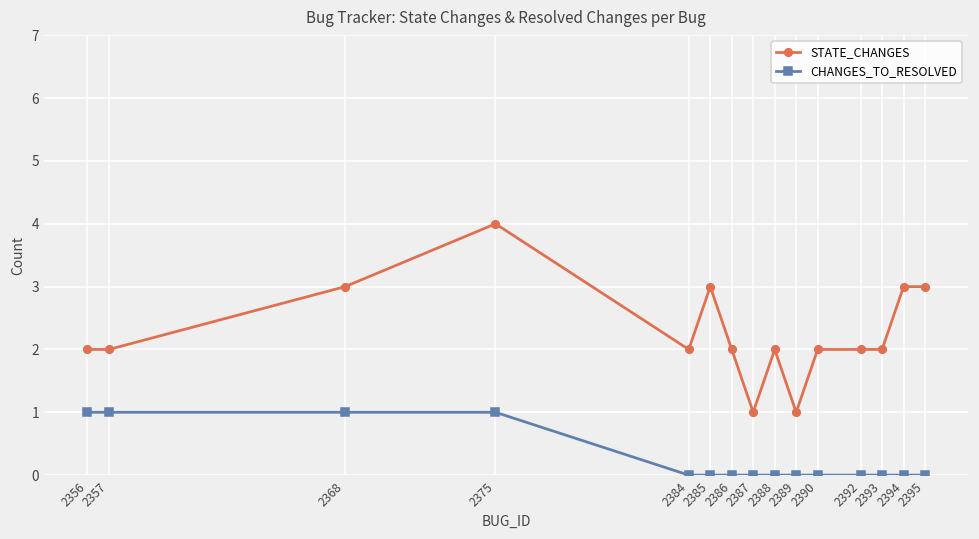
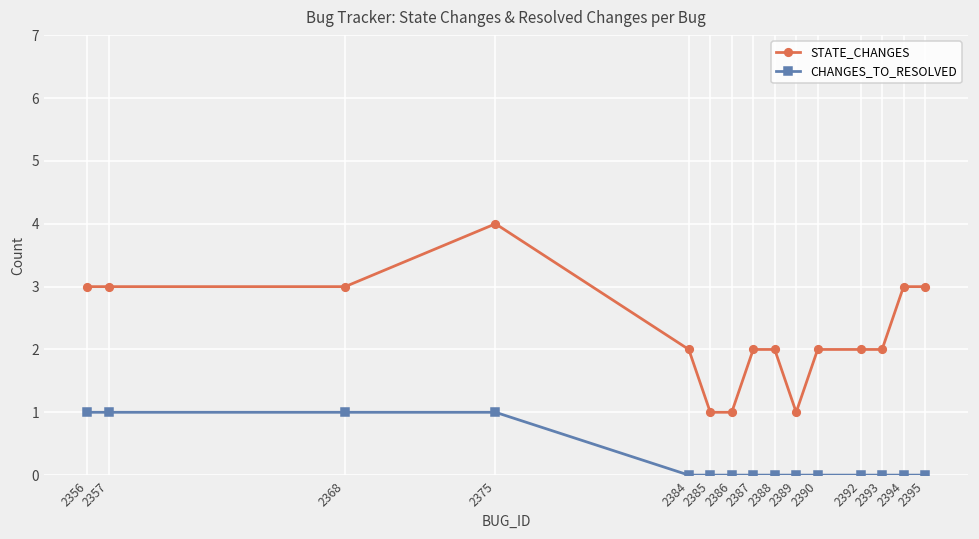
  {
    "STATE_CHANGES": {
-     "2356": 2,
-     "2357": 2,
+     "2356": 3,
+     "2357": 3,
      "2368": 3,
      "2375": 4,
      "2384": 2,
-     "2385": 3,
-     "2386": 2,
-     "2387": 1,
+     "2385": 1,
+     "2386": 1,
+     "2387": 2,
      "2388": 2,
      "2389": 1,
      "2390": 2,
      "2392": 2,
      "2393": 2,
      "2394": 3,
      "2395": 3
    },
    "CHANGES_TO_RESOLVED": {
      "2356": 1,
      "2357": 1,
      "2368": 1,
      "2375": 1,
      "2384": 0,
      "2385": 0,
      "2386": 0,
      "2387": 0,
      "2388": 0,
      "2389": 0,
      "2390": 0,
      "2392": 0,
      "2393": 0,
      "2394": 0,
      "2395": 0
    }
  }
